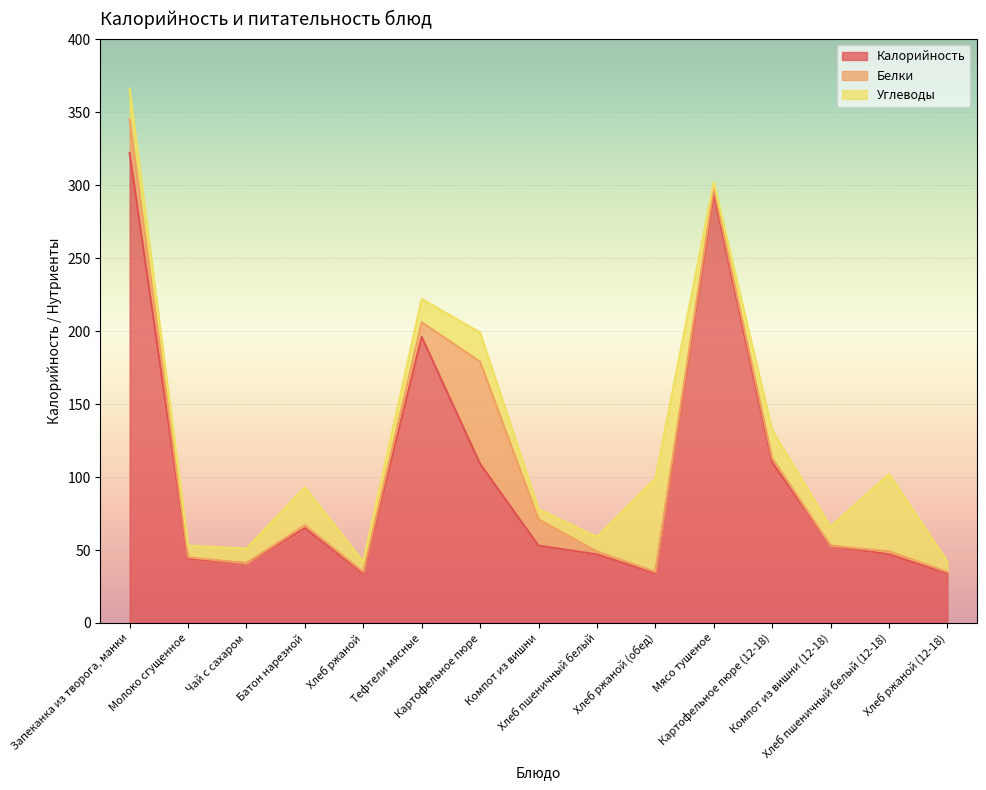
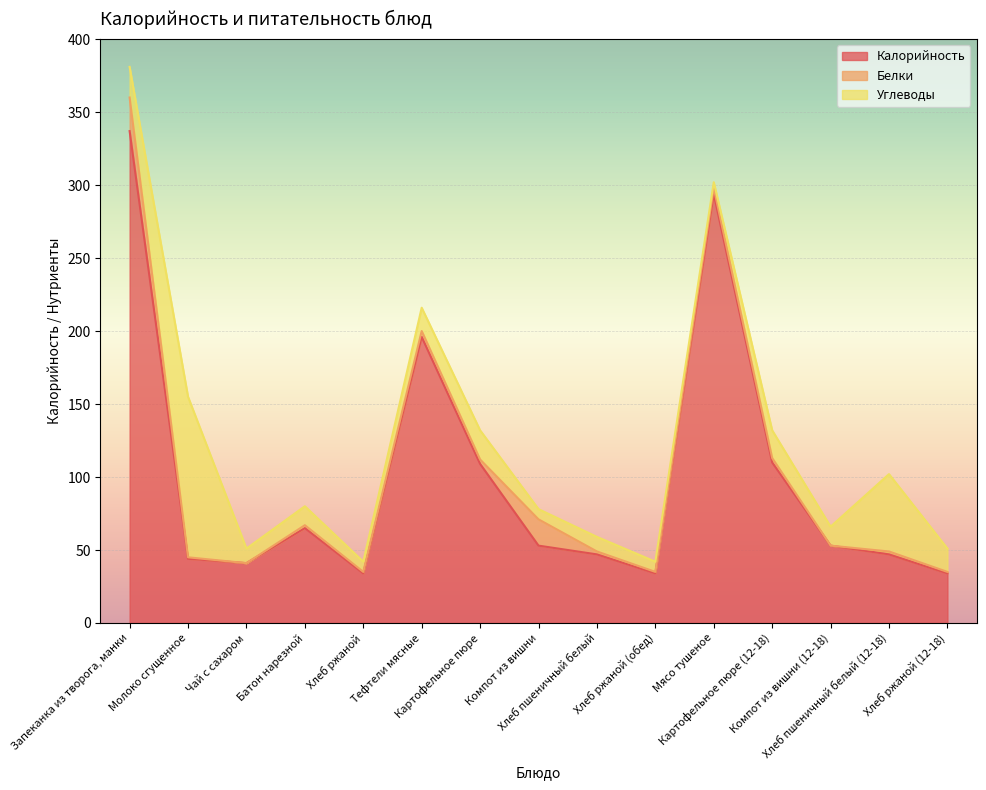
  {
    "Калорийность": {
-     "Запеканка из творога, манки": 322,
+     "Запеканка из творога, манки": 337,
      "Батон нарезной": 65,
      "Тефтели мясные": 196,
      "Картофельное пюре": 109,
      "Компот из вишни": 53,
      "Хлеб пшеничный белый": 47,
      "Мясо тушеное": 294,
      "Картофельное пюре (12-18)": 110,
      "Хлеб пшеничный белый (12-18)": 47
    },
    "Белки": {
      "Запеканка из творога, манки": 23,
      "Батон нарезной": 2,
-     "Тефтели мясные": 10,
-     "Картофельное пюре": 70,
+     "Тефтели мясные": 4,
+     "Картофельное пюре": 3,
      "Компот из вишни": 18,
      "Хлеб пшеничный белый": 2,
      "Мясо тушеное": 4,
      "Картофельное пюре (12-18)": 3,
      "Хлеб пшеничный белый (12-18)": 2
    },
    "Углеводы": {
      "Запеканка из творога, манки": 21,
-     "Молоко сгущенное": 8,
+     "Молоко сгущенное": 110,
      "Чай с сахаром": 10,
-     "Батон нарезной": 26,
+     "Батон нарезной": 13,
      "Хлеб ржаной": 7,
      "Тефтели мясные": 16,
      "Картофельное пюре": 20,
      "Компот из вишни": 7,
      "Хлеб пшеничный белый": 10,
-     "Хлеб ржаной (обед)": 64,
+     "Хлеб ржаной (обед)": 7,
      "Мясо тушеное": 4,
      "Картофельное пюре (12-18)": 19,
      "Компот из вишни (12-18)": 13,
      "Хлеб пшеничный белый (12-18)": 53,
-     "Хлеб ржаной (12-18)": 7
+     "Хлеб ржаной (12-18)": 16
    }
  }
